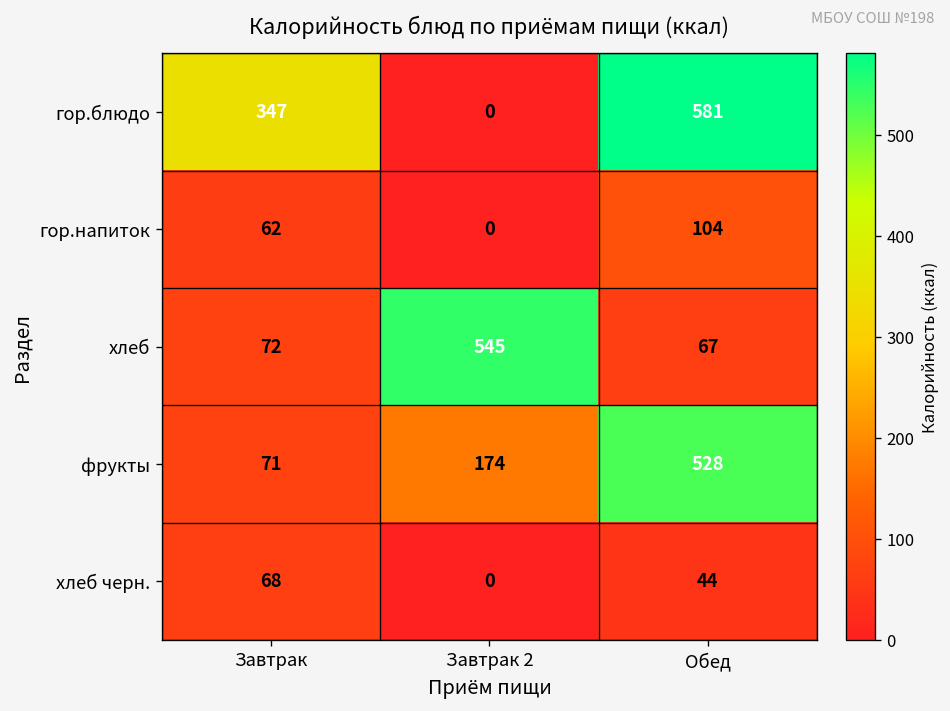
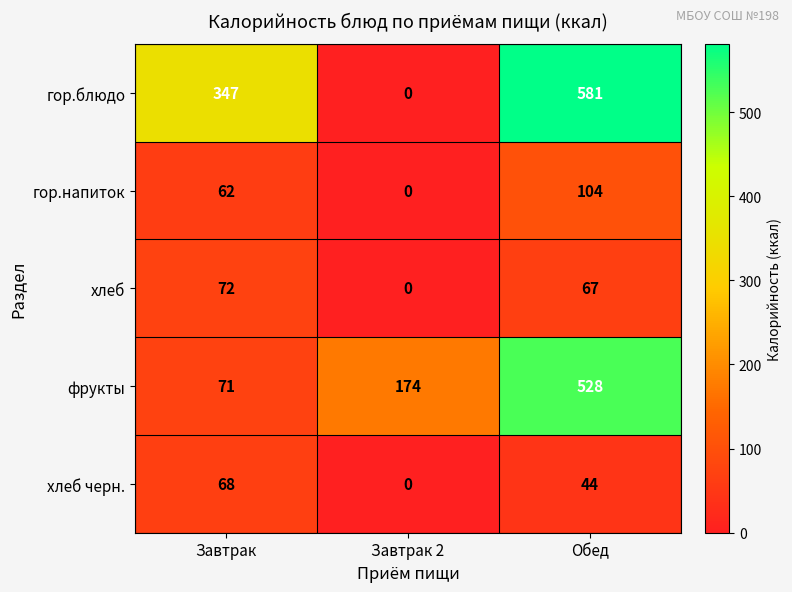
  {
    "гор.блюдо": {
      "Завтрак": 347,
      "Завтрак 2": 0,
      "Обед": 581
    },
    "гор.напиток": {
      "Завтрак": 62,
      "Завтрак 2": 0,
      "Обед": 104
    },
    "хлеб": {
      "Завтрак": 72,
-     "Завтрак 2": 545,
+     "Завтрак 2": 0,
      "Обед": 67
    },
    "фрукты": {
      "Завтрак": 71,
      "Завтрак 2": 174,
      "Обед": 528
    },
    "хлеб черн.": {
      "Завтрак": 68,
      "Завтрак 2": 0,
      "Обед": 44
    }
  }
